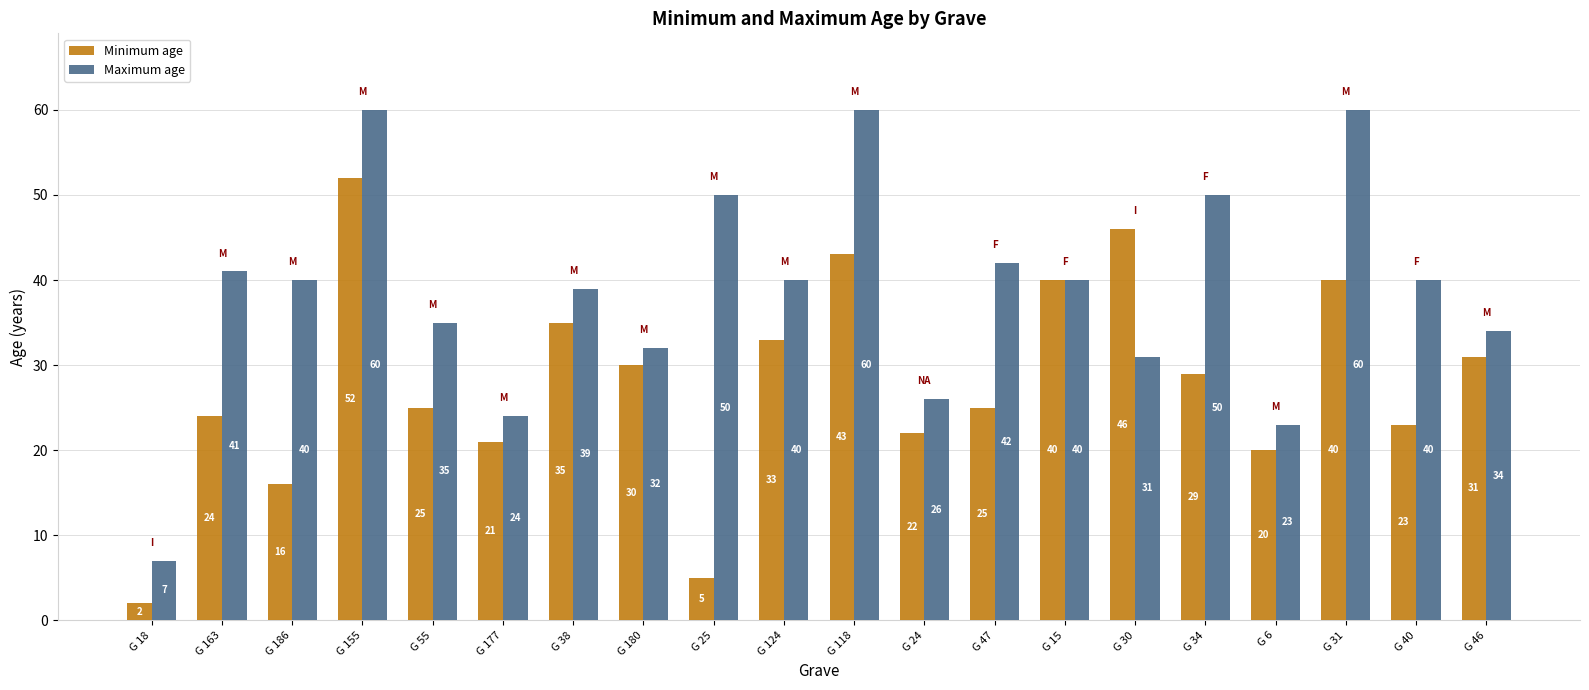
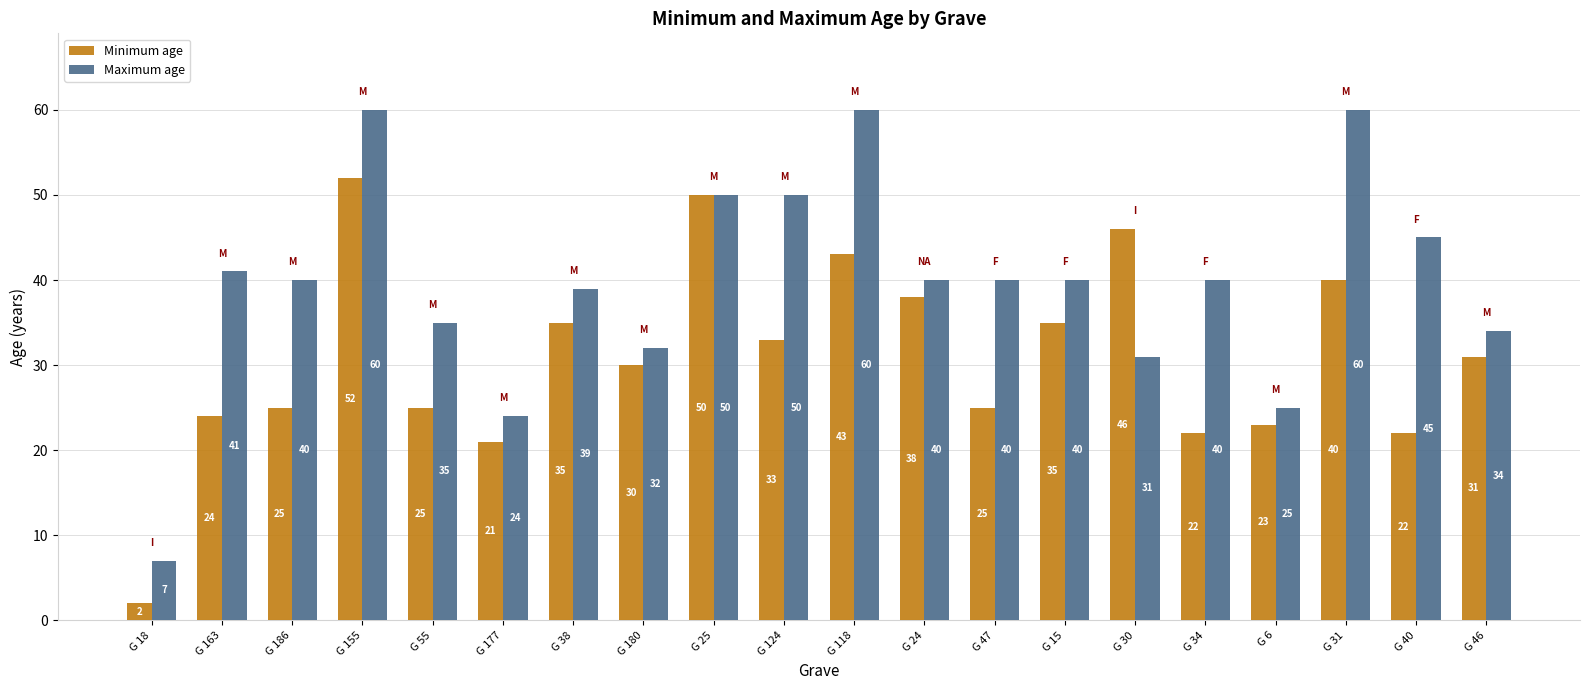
  {
    "Minimum age": {
      "G 18": 2,
      "G 163": 24,
-     "G 186": 16,
+     "G 186": 25,
      "G 155": 52,
      "G 55": 25,
      "G 177": 21,
      "G 38": 35,
      "G 180": 30,
-     "G 25": 5,
+     "G 25": 50,
      "G 124": 33,
      "G 118": 43,
-     "G 24": 22,
+     "G 24": 38,
      "G 47": 25,
-     "G 15": 40,
+     "G 15": 35,
      "G 30": 46,
-     "G 34": 29,
-     "G 6": 20,
+     "G 34": 22,
+     "G 6": 23,
      "G 31": 40,
-     "G 40": 23,
+     "G 40": 22,
      "G 46": 31
    },
    "Maximum age": {
      "G 18": 7,
      "G 163": 41,
      "G 186": 40,
      "G 155": 60,
      "G 55": 35,
      "G 177": 24,
      "G 38": 39,
      "G 180": 32,
      "G 25": 50,
-     "G 124": 40,
+     "G 124": 50,
      "G 118": 60,
-     "G 24": 26,
-     "G 47": 42,
+     "G 24": 40,
+     "G 47": 40,
      "G 15": 40,
      "G 30": 31,
-     "G 34": 50,
-     "G 6": 23,
+     "G 34": 40,
+     "G 6": 25,
      "G 31": 60,
-     "G 40": 40,
+     "G 40": 45,
      "G 46": 34
    }
  }
